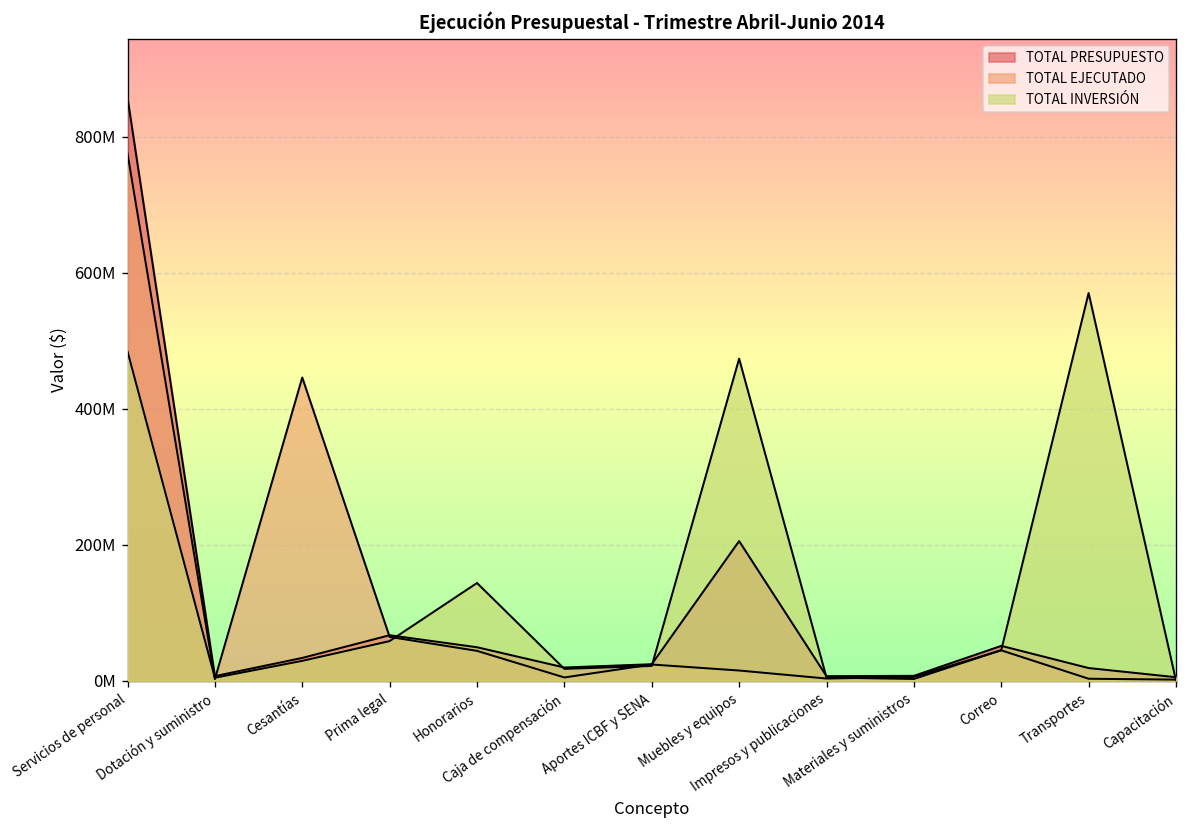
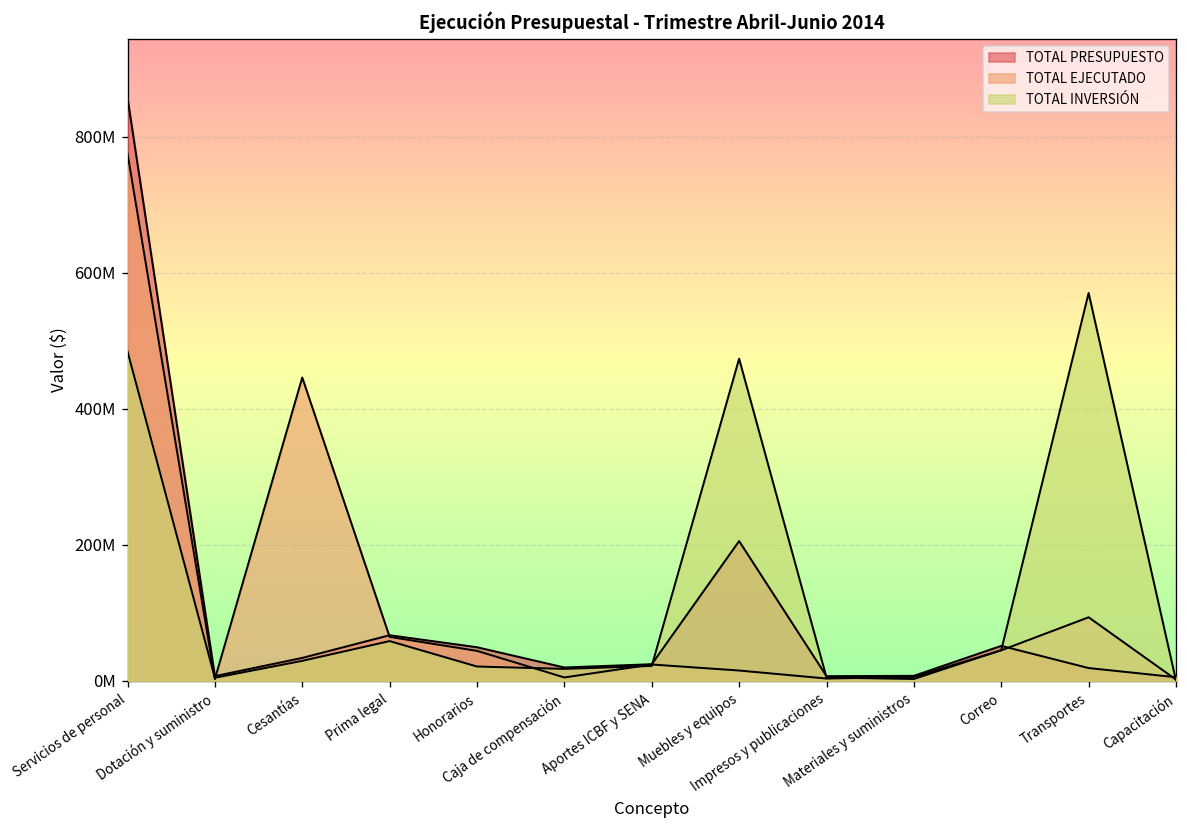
  {
    "TOTAL PRESUPUESTO": {
      "Servicios de personal": 860000000,
      "Honorarios": 50000000,
      "Muebles y equipos": 210000000,
      "Correo": 50000000,
      "Transportes": 20000000
    },
    "TOTAL EJECUTADO": {
      "Servicios de personal": 780000000,
      "Cesantías": 450000000,
      "Honorarios": 40000000,
      "Caja de compensación": 0,
      "Muebles y equipos": 10000000,
-     "Transportes": 0
+     "Transportes": 90000000
    },
    "TOTAL INVERSIÓN": {
      "Servicios de personal": 480000000,
      "Prima legal": 60000000,
-     "Honorarios": 140000000,
+     "Honorarios": 20000000,
      "Muebles y equipos": 470000000,
      "Transportes": 570000000
    }
  }
